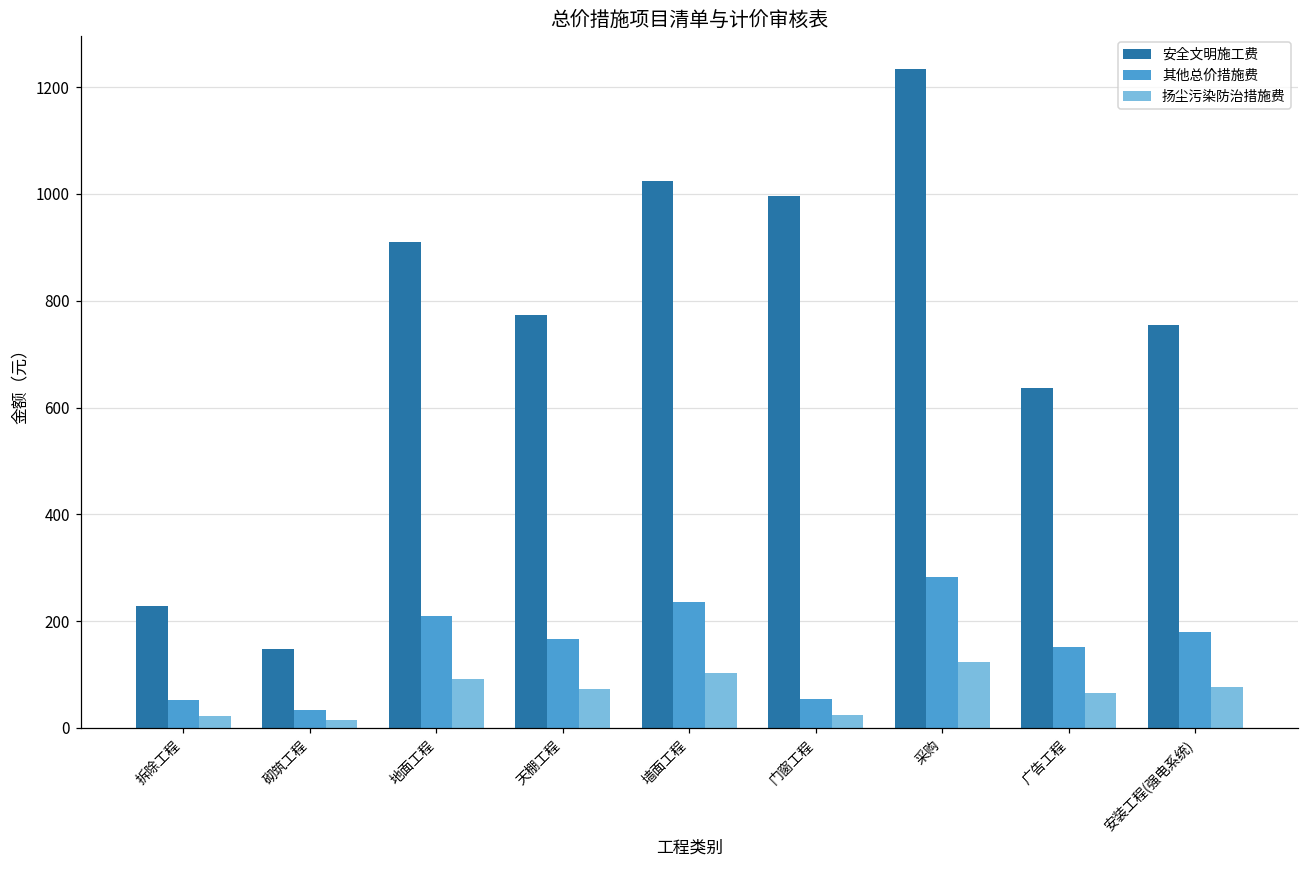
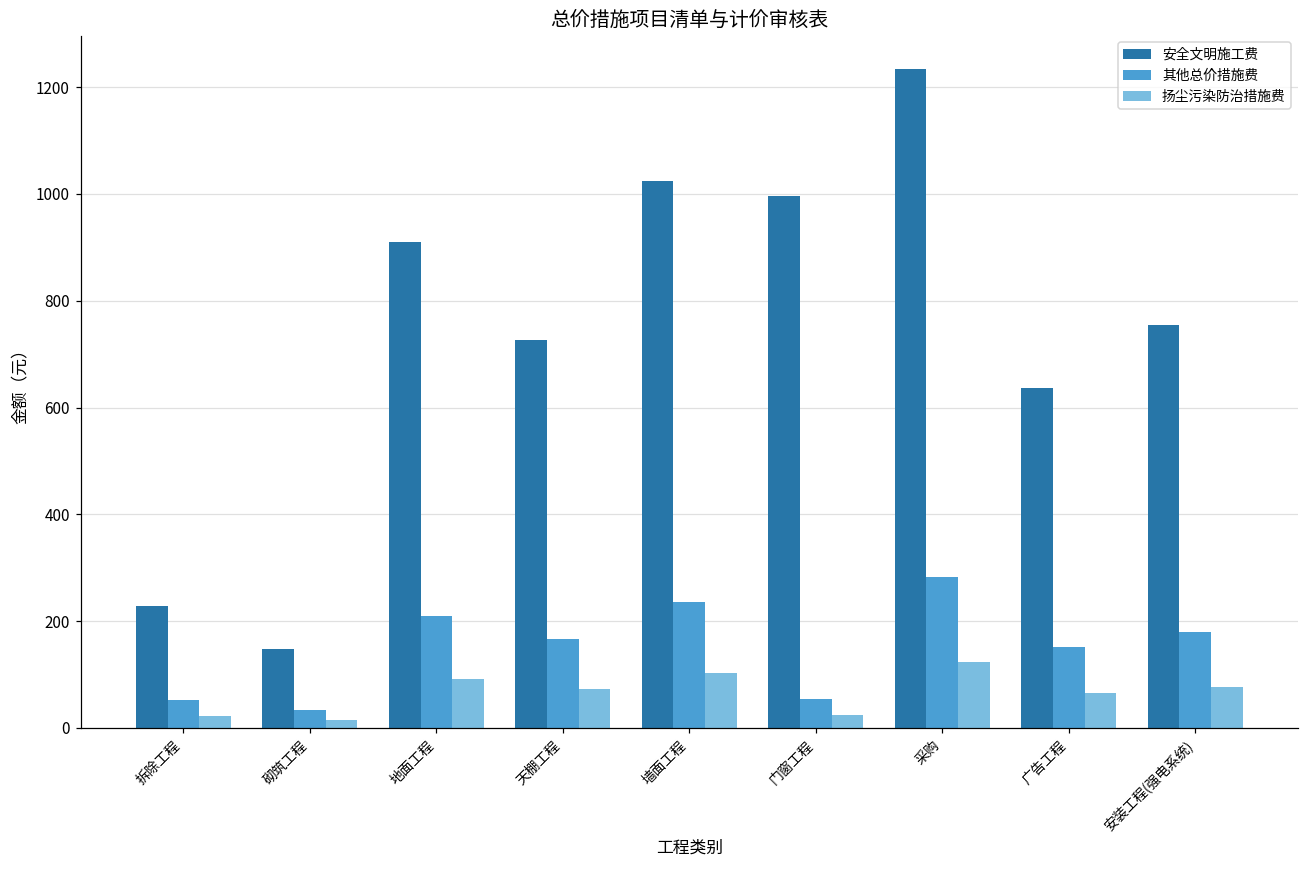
  {
    "安全文明施工费": {
      "拆除工程": 230,
      "砌筑工程": 150,
      "地面工程": 910,
-     "天棚工程": 770,
+     "天棚工程": 730,
      "墙面工程": 1020,
      "门窗工程": 1000,
      "采购": 1240,
      "广告工程": 640,
      "安装工程(强电系统)": 760
    }
  }
